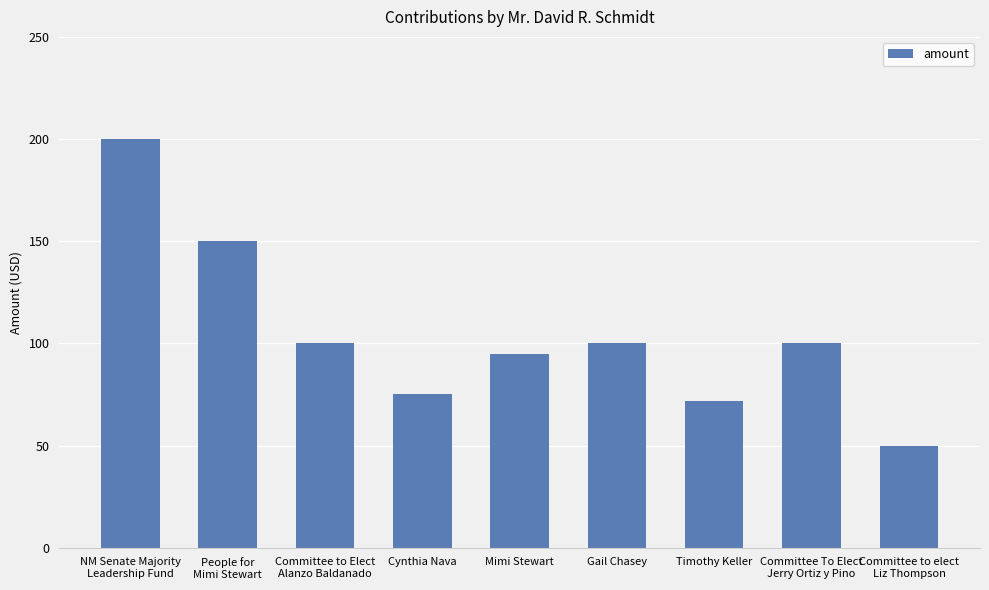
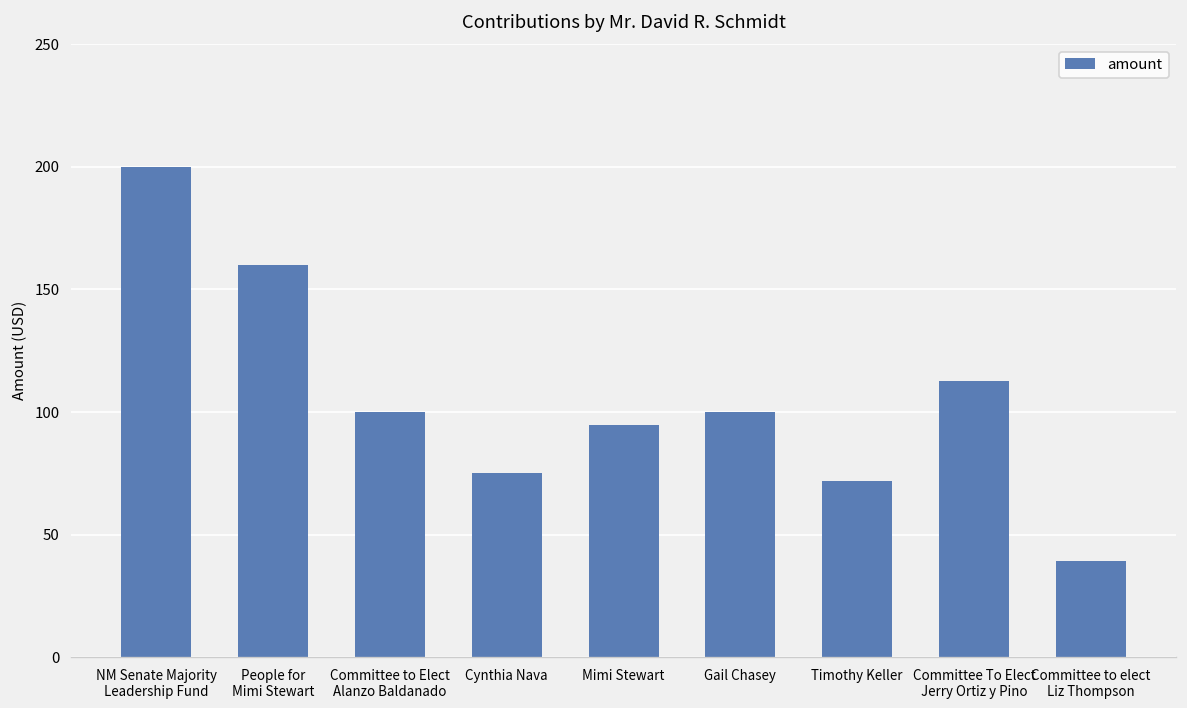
  {
    "NM Senate Majority Leadership Fund": 200,
-   "People for Mimi Stewart": 150,
+   "People for Mimi Stewart": 160,
    "Committee to Elect Alanzo Baldanado": 100,
    "Cynthia Nava": 75,
    "Mimi Stewart": 95,
    "Gail Chasey": 100,
    "Timothy Keller": 72,
-   "Committee To Elect Jerry Ortiz y Pino": 100,
-   "Committee to elect Liz Thompson": 50
+   "Committee To Elect Jerry Ortiz y Pino": 113,
+   "Committee to elect Liz Thompson": 39
  }
